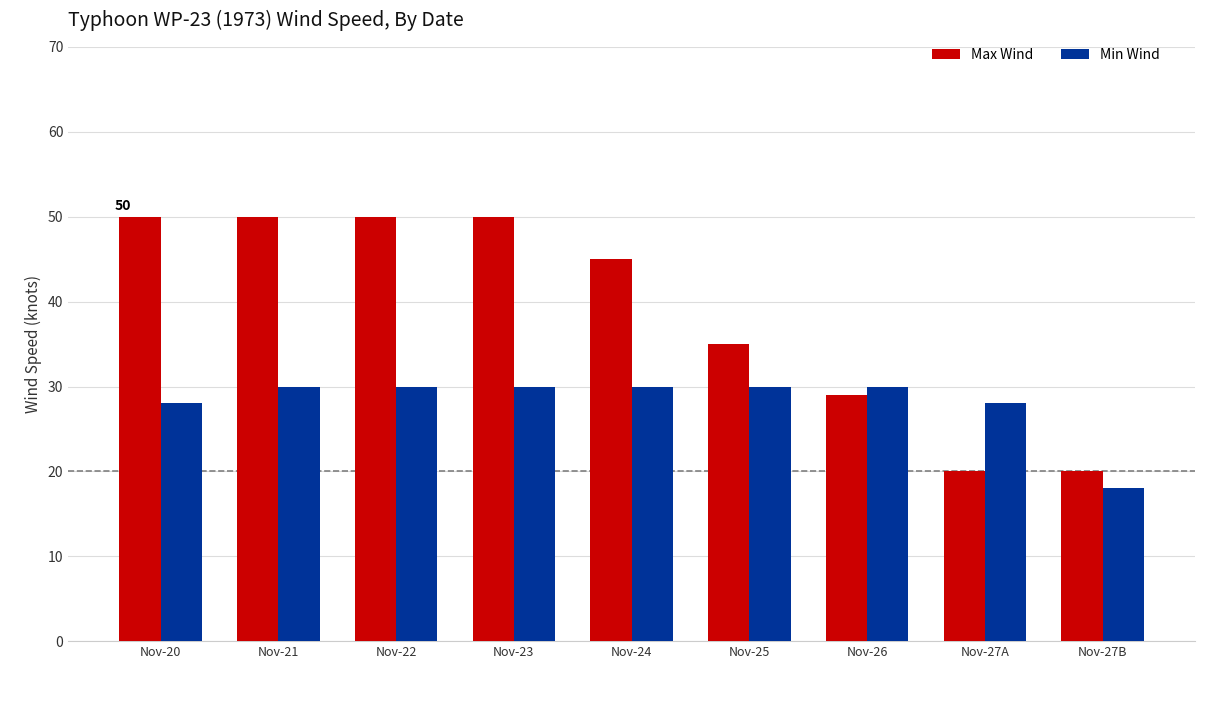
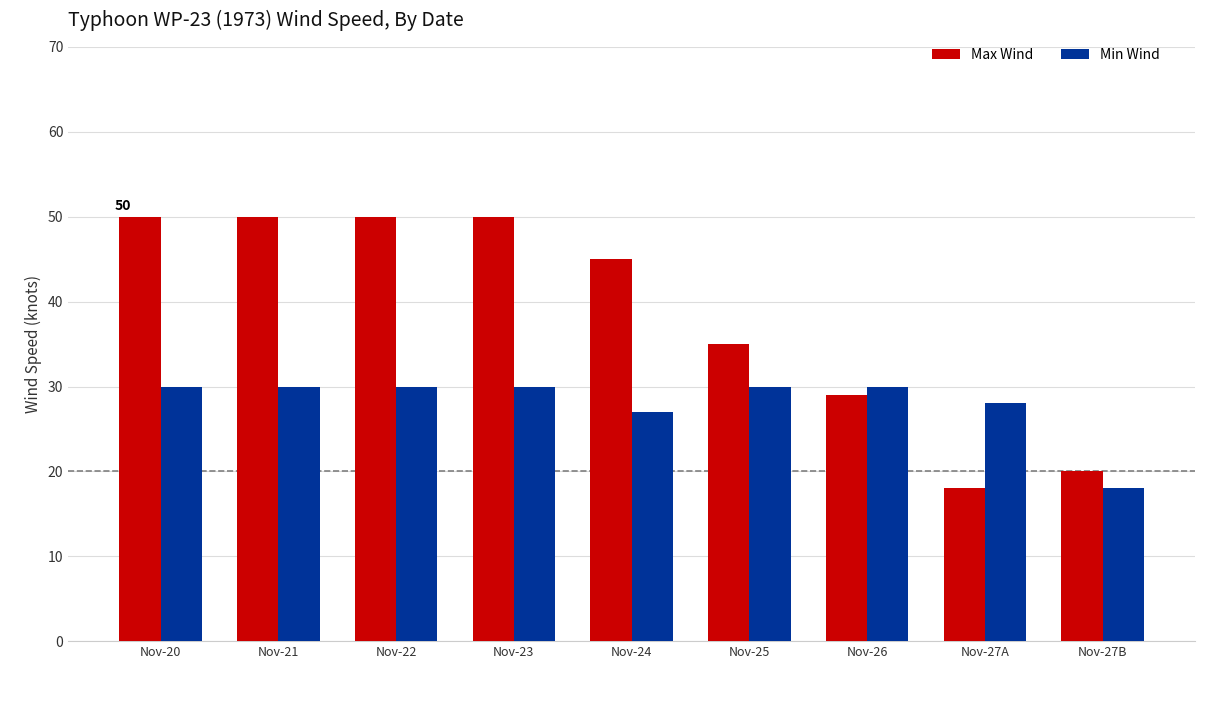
  {
    "Max Wind": {
      "Nov-21": 50,
      "Nov-22": 50,
      "Nov-23": 50,
      "Nov-24": 45,
      "Nov-25": 35,
      "Nov-26": 29,
-     "Nov-27A": 20,
+     "Nov-27A": 18,
      "Nov-27B": 20
    },
    "Min Wind": {
-     "Nov-20": 28,
+     "Nov-20": 30,
      "Nov-21": 30,
      "Nov-22": 30,
      "Nov-23": 30,
-     "Nov-24": 30,
+     "Nov-24": 27,
      "Nov-25": 30,
      "Nov-26": 30,
      "Nov-27A": 28,
      "Nov-27B": 18
    }
  }
